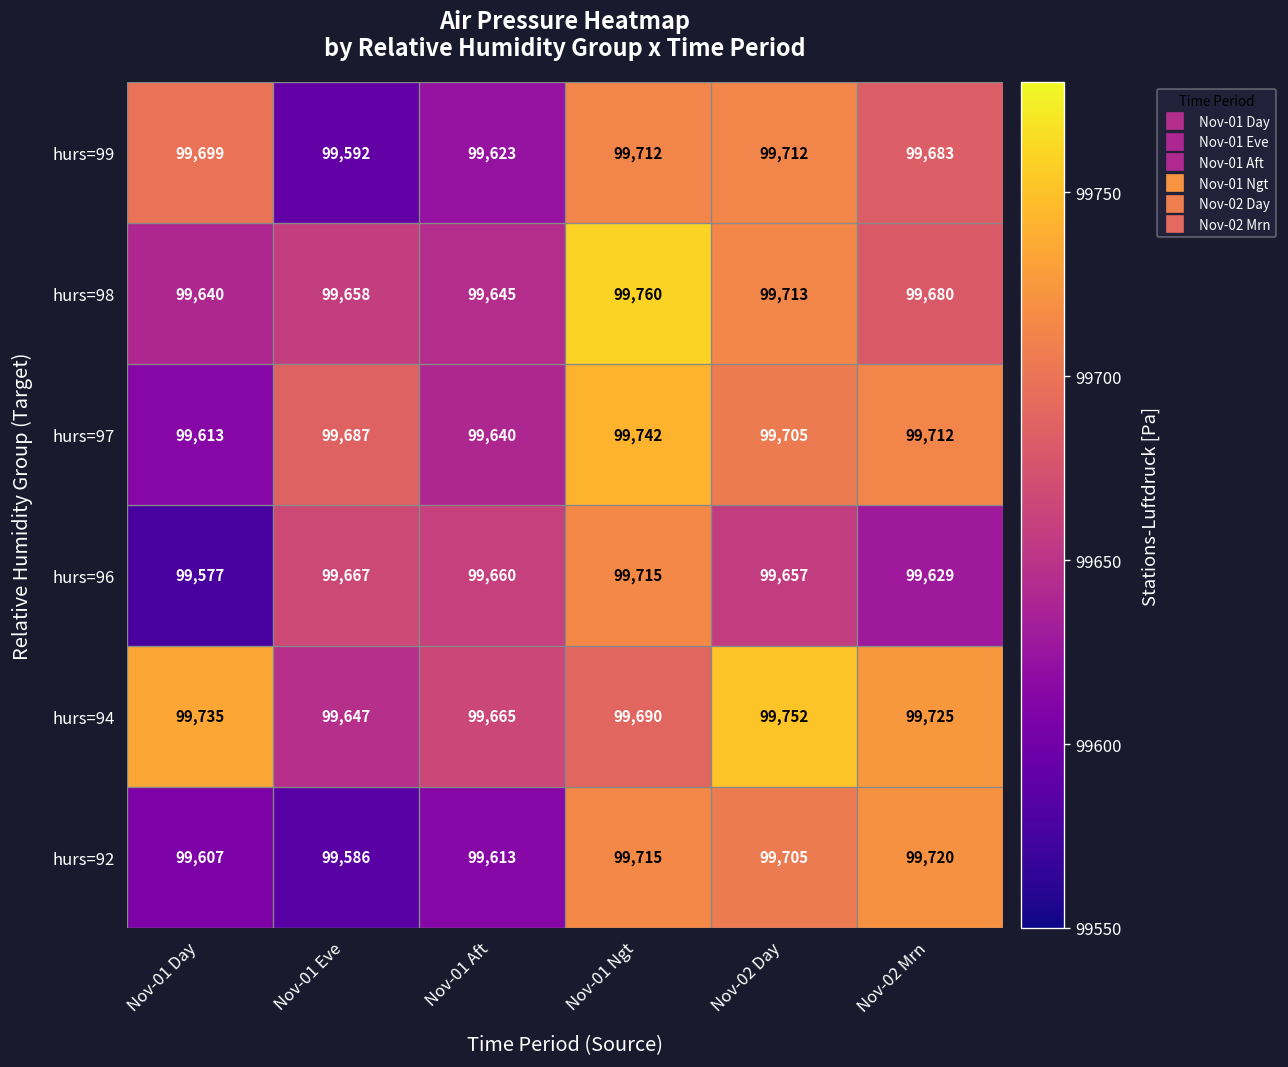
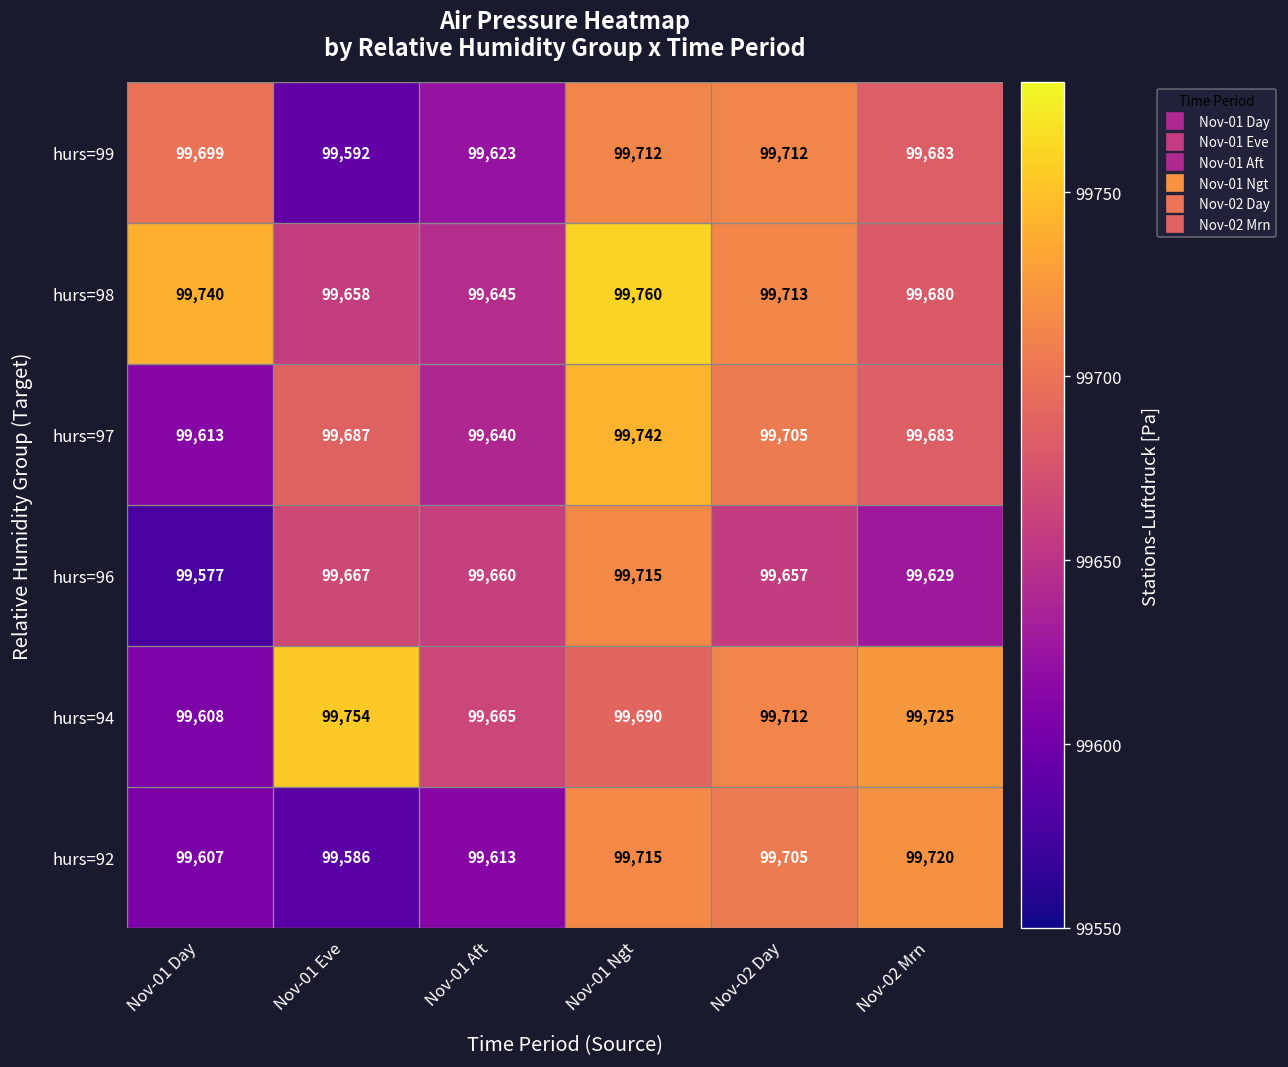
  {
    "hurs=99": {
      "Nov-01 Day": "99,699",
      "Nov-01 Eve": "99,592",
      "Nov-01 Aft": "99,623",
      "Nov-01 Ngt": "99,712",
      "Nov-02 Day": "99,712",
      "Nov-02 Mrn": "99,683"
    },
    "hurs=98": {
-     "Nov-01 Day": "99,640",
+     "Nov-01 Day": "99,740",
      "Nov-01 Eve": "99,658",
      "Nov-01 Aft": "99,645",
      "Nov-01 Ngt": "99,760",
      "Nov-02 Day": "99,713",
      "Nov-02 Mrn": "99,680"
    },
    "hurs=97": {
      "Nov-01 Day": "99,613",
      "Nov-01 Eve": "99,687",
      "Nov-01 Aft": "99,640",
      "Nov-01 Ngt": "99,742",
      "Nov-02 Day": "99,705",
-     "Nov-02 Mrn": "99,712"
+     "Nov-02 Mrn": "99,683"
    },
    "hurs=96": {
      "Nov-01 Day": "99,577",
      "Nov-01 Eve": "99,667",
      "Nov-01 Aft": "99,660",
      "Nov-01 Ngt": "99,715",
      "Nov-02 Day": "99,657",
      "Nov-02 Mrn": "99,629"
    },
    "hurs=94": {
-     "Nov-01 Day": "99,735",
-     "Nov-01 Eve": "99,647",
+     "Nov-01 Day": "99,608",
+     "Nov-01 Eve": "99,754",
      "Nov-01 Aft": "99,665",
      "Nov-01 Ngt": "99,690",
-     "Nov-02 Day": "99,752",
+     "Nov-02 Day": "99,712",
      "Nov-02 Mrn": "99,725"
    },
    "hurs=92": {
      "Nov-01 Day": "99,607",
      "Nov-01 Eve": "99,586",
      "Nov-01 Aft": "99,613",
      "Nov-01 Ngt": "99,715",
      "Nov-02 Day": "99,705",
      "Nov-02 Mrn": "99,720"
    }
  }
